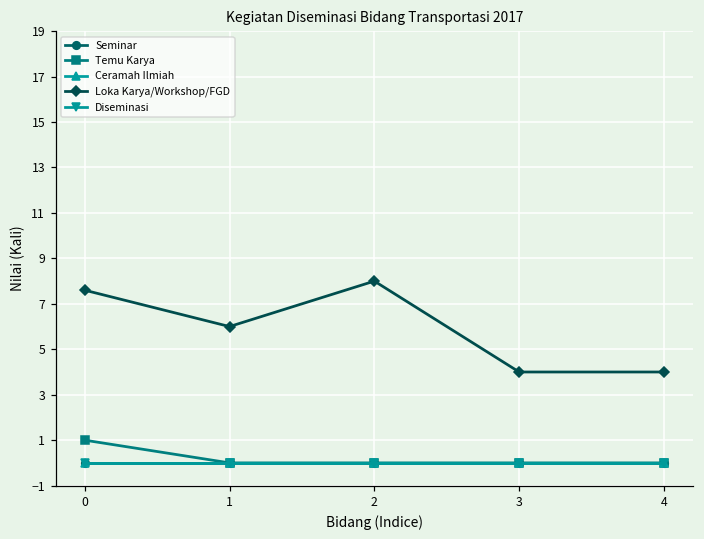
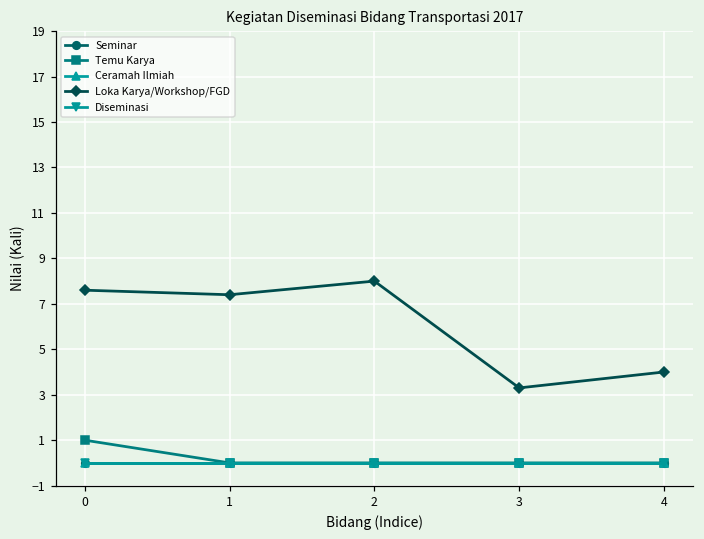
  {
    "Loka Karya/Workshop/FGD": {
      "0": 7.6,
-     "1": 6.0,
+     "1": 7.4,
      "2": 8.0,
-     "3": 4.0,
+     "3": 3.3,
      "4": 4.0
    }
  }
